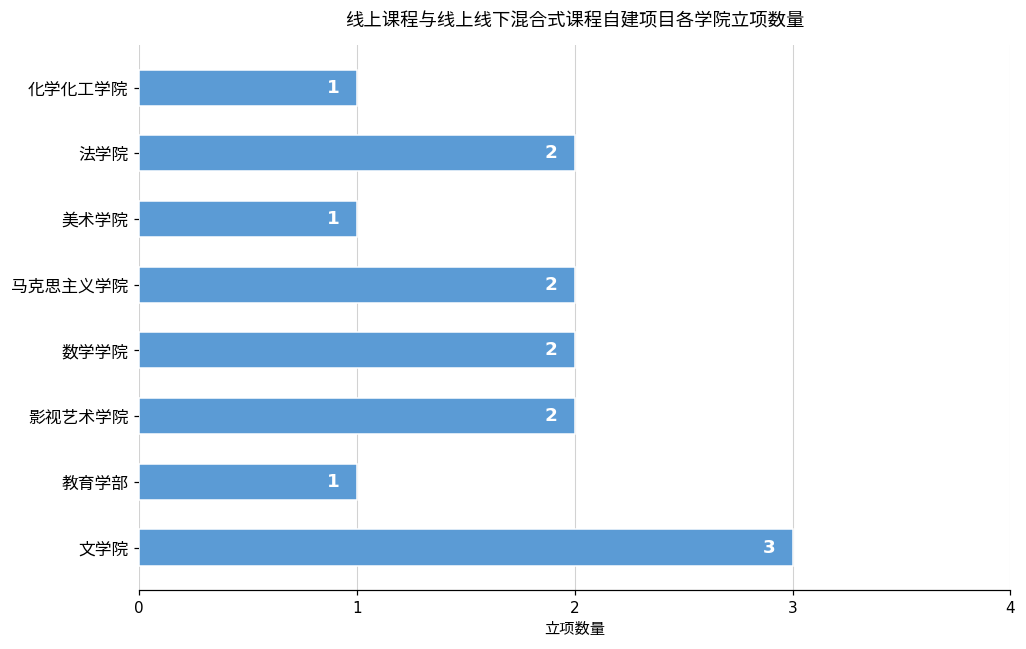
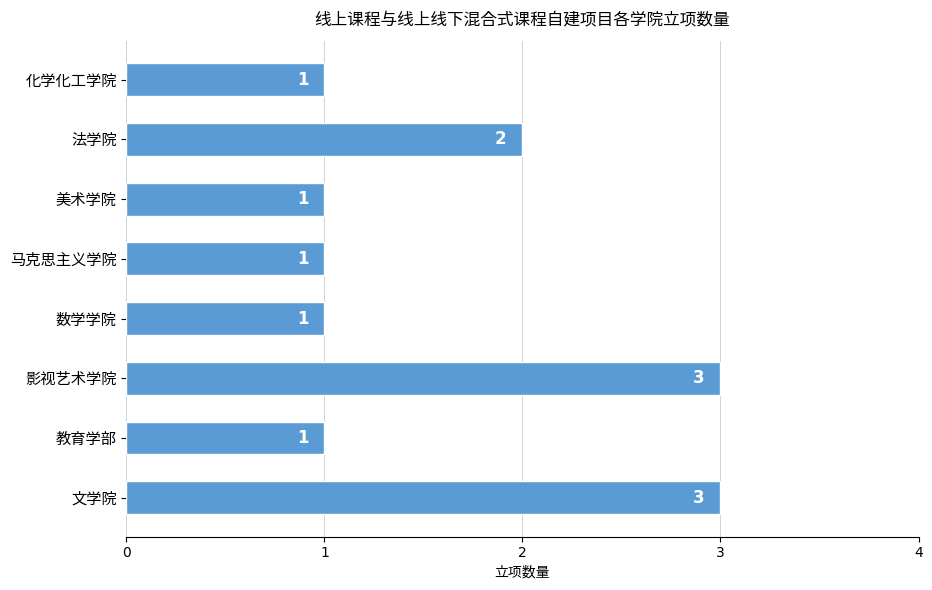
  {
    "化学化工学院": 1,
    "法学院": 2,
    "美术学院": 1,
-   "马克思主义学院": 2,
-   "数学学院": 2,
-   "影视艺术学院": 2,
+   "马克思主义学院": 1,
+   "数学学院": 1,
+   "影视艺术学院": 3,
    "教育学部": 1,
    "文学院": 3
  }
